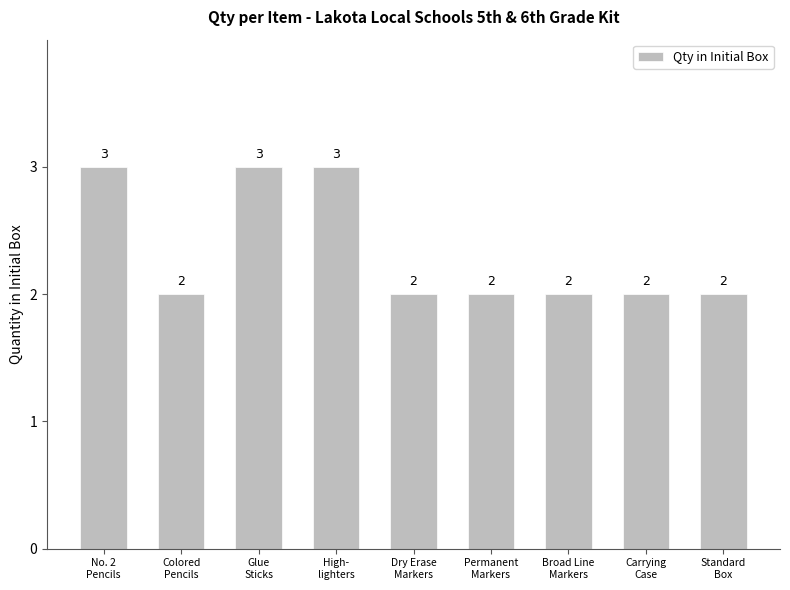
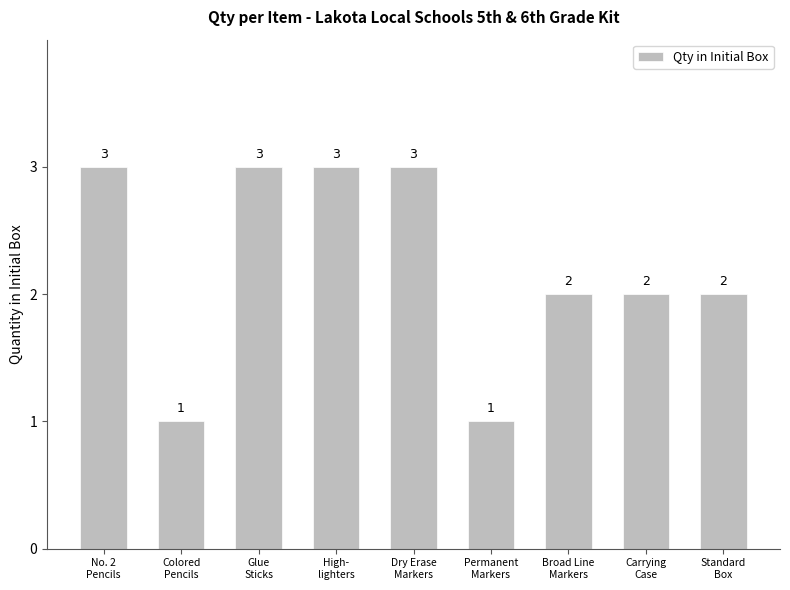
  {
    "No. 2 Pencils": 3,
-   "Colored Pencils": 2,
+   "Colored Pencils": 1,
    "Glue Sticks": 3,
    "High- lighters": 3,
-   "Dry Erase Markers": 2,
-   "Permanent Markers": 2,
+   "Dry Erase Markers": 3,
+   "Permanent Markers": 1,
    "Broad Line Markers": 2,
    "Carrying Case": 2,
    "Standard Box": 2
  }
